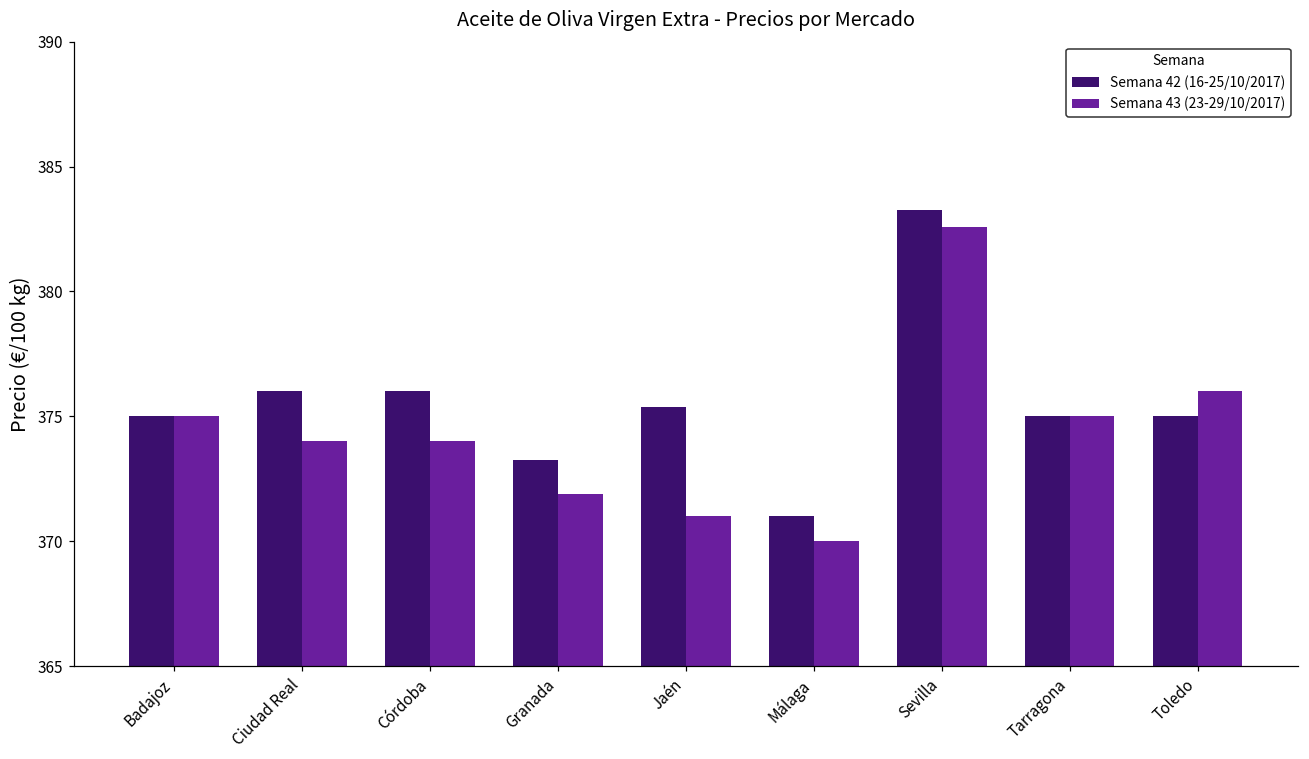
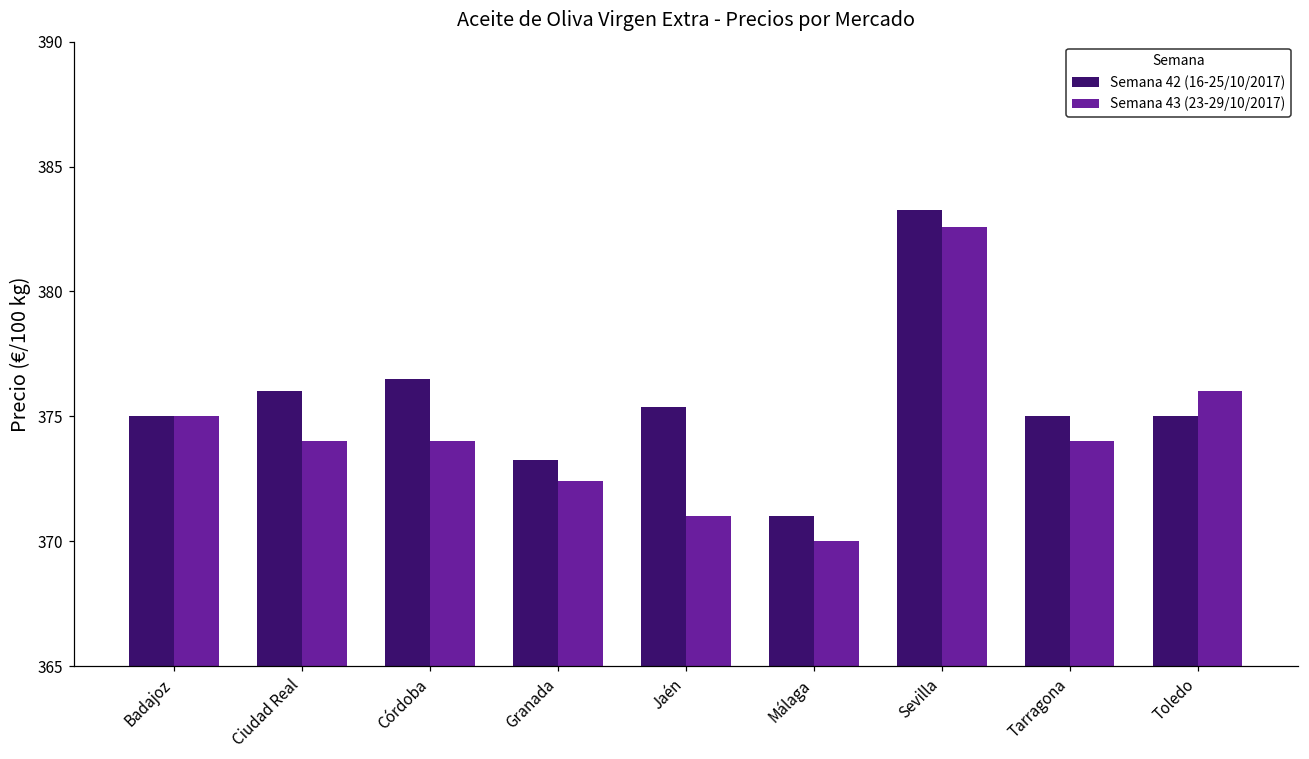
  {
    "Semana 42 (16-25/10/2017)": {
      "Badajoz": 375.0,
      "Ciudad Real": 376.0,
-     "Córdoba": 376.0,
+     "Córdoba": 376.5,
      "Granada": 373.3,
      "Jaén": 375.4,
      "Málaga": 371.0,
      "Sevilla": 383.2,
      "Tarragona": 375.0,
      "Toledo": 375.0
    },
    "Semana 43 (23-29/10/2017)": {
      "Badajoz": 375.0,
      "Ciudad Real": 374.0,
      "Córdoba": 374.0,
-     "Granada": 371.9,
+     "Granada": 372.4,
      "Jaén": 371.0,
      "Málaga": 370.0,
      "Sevilla": 382.6,
-     "Tarragona": 375,
+     "Tarragona": 374,
      "Toledo": 376.0
    }
  }
